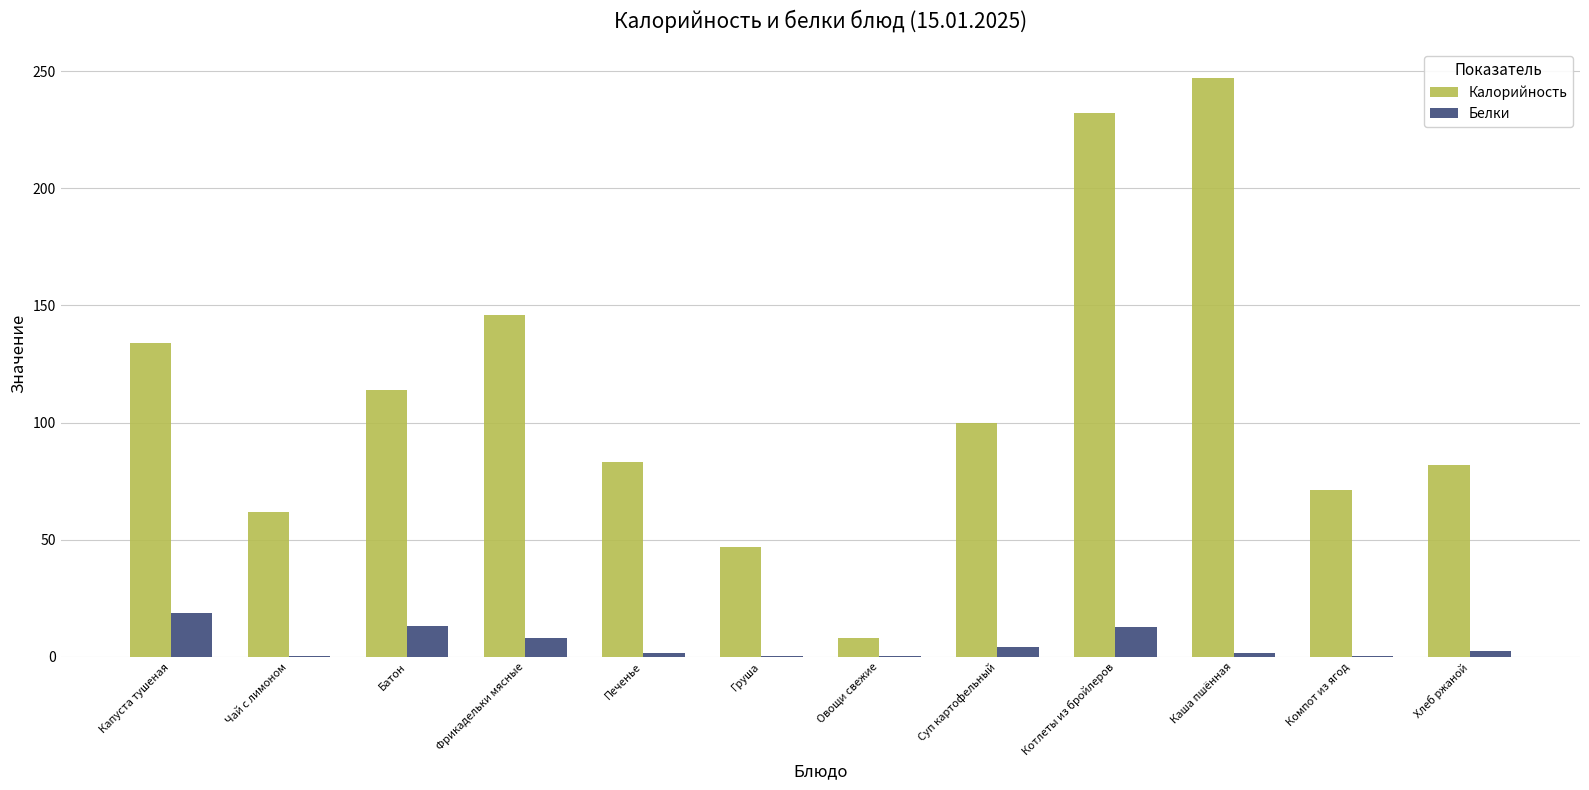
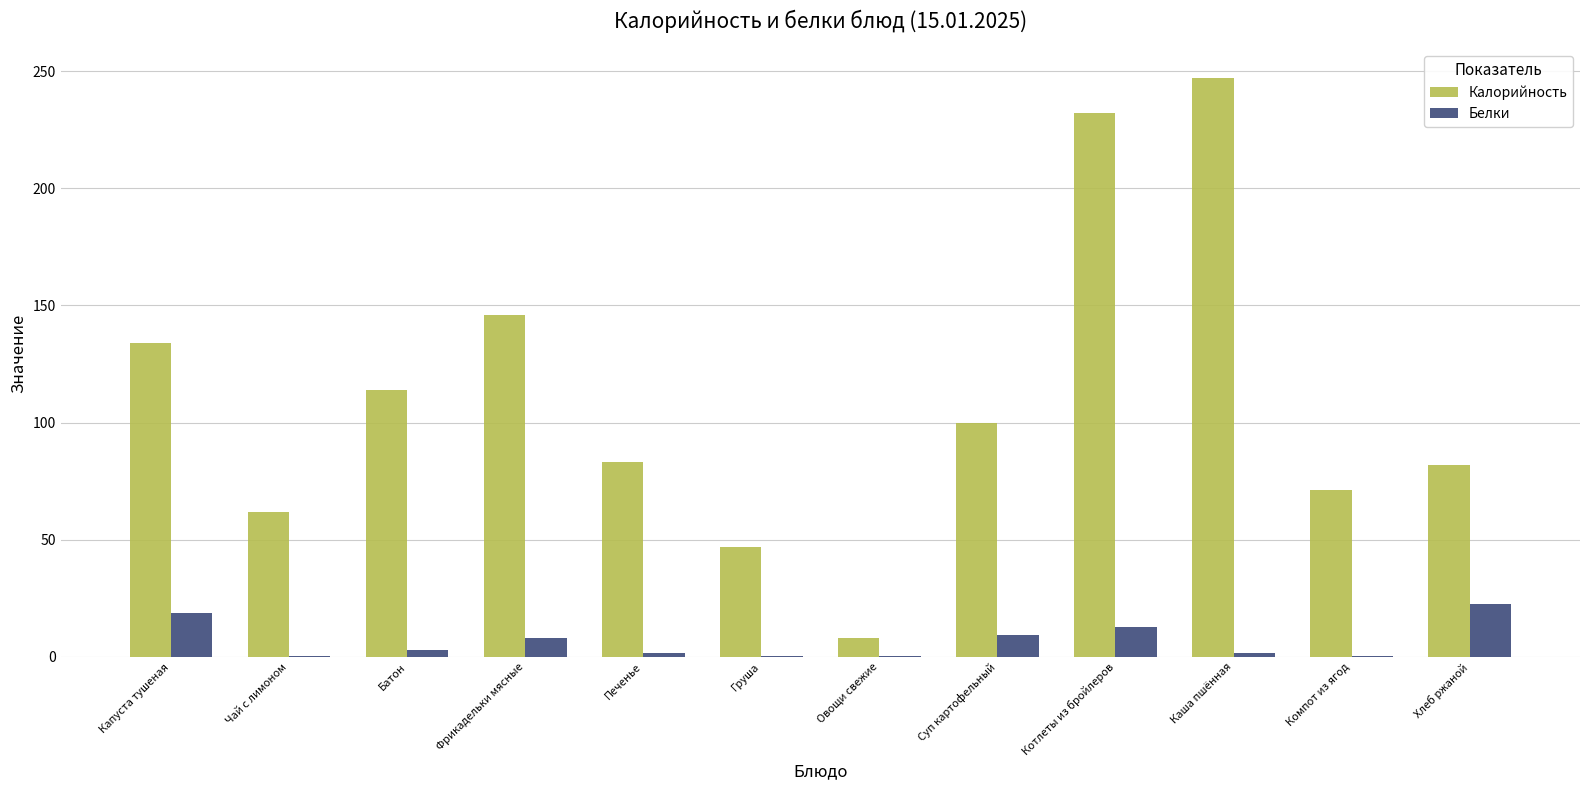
  {
    "Калорийность": {
      "Капуста тушеная": 134,
      "Чай с лимоном": 62,
      "Батон": 114,
      "Фрикадельки мясные": 146,
      "Печенье": 83,
      "Груша": 47,
      "Овощи свежие": 8,
      "Суп картофельный": 100,
      "Котлеты из бройлеров": 232,
      "Каша пшённая": 247,
      "Компот из ягод": 71,
      "Хлеб ржаной": 82
    },
    "Белки": {
      "Капуста тушеная": 19,
-     "Батон": 13,
+     "Батон": 3,
      "Фрикадельки мясные": 8,
      "Печенье": 2,
-     "Суп картофельный": 4,
+     "Суп картофельный": 10,
      "Котлеты из бройлеров": 13,
      "Каша пшённая": 2,
-     "Хлеб ржаной": 3
+     "Хлеб ржаной": 23
    }
  }
